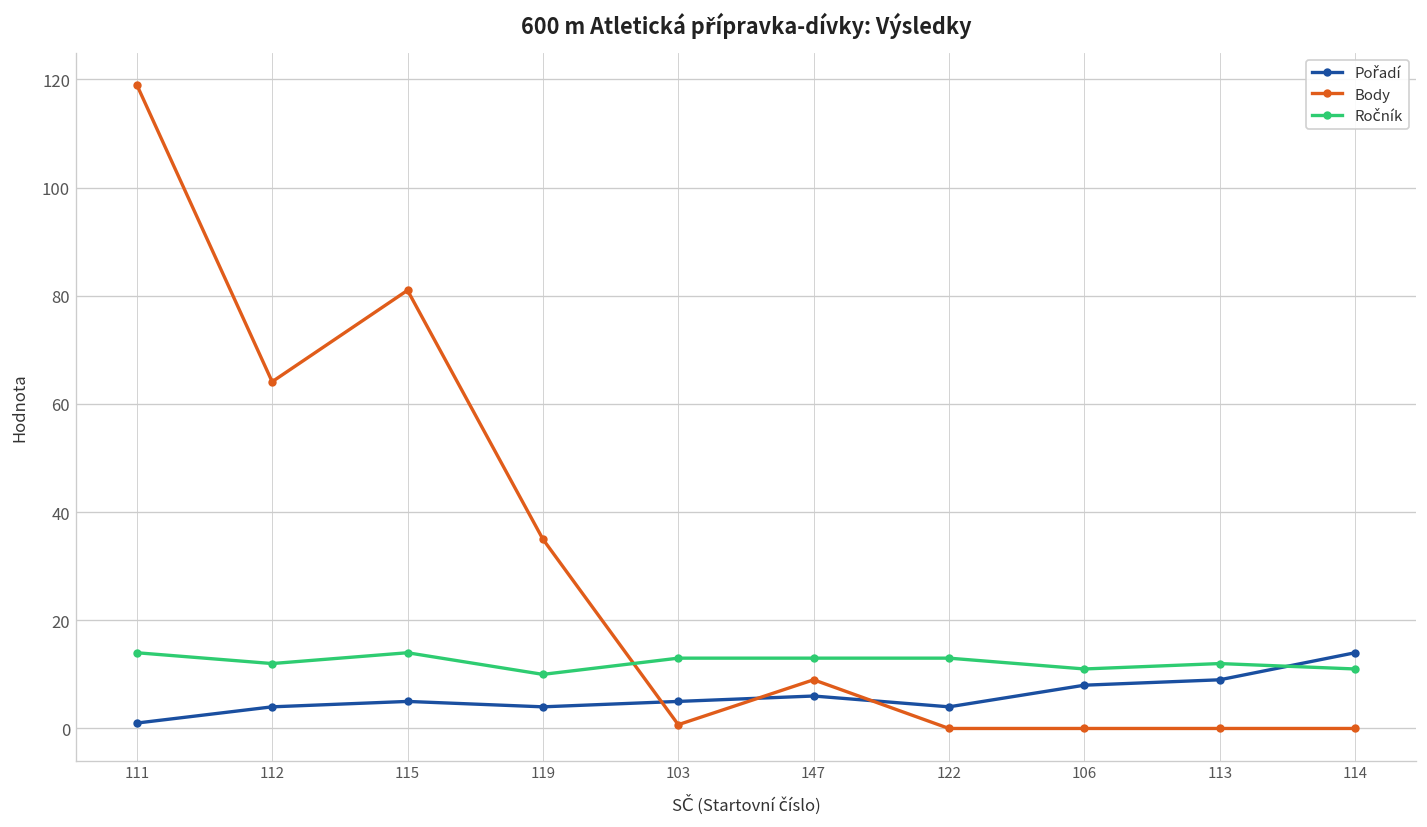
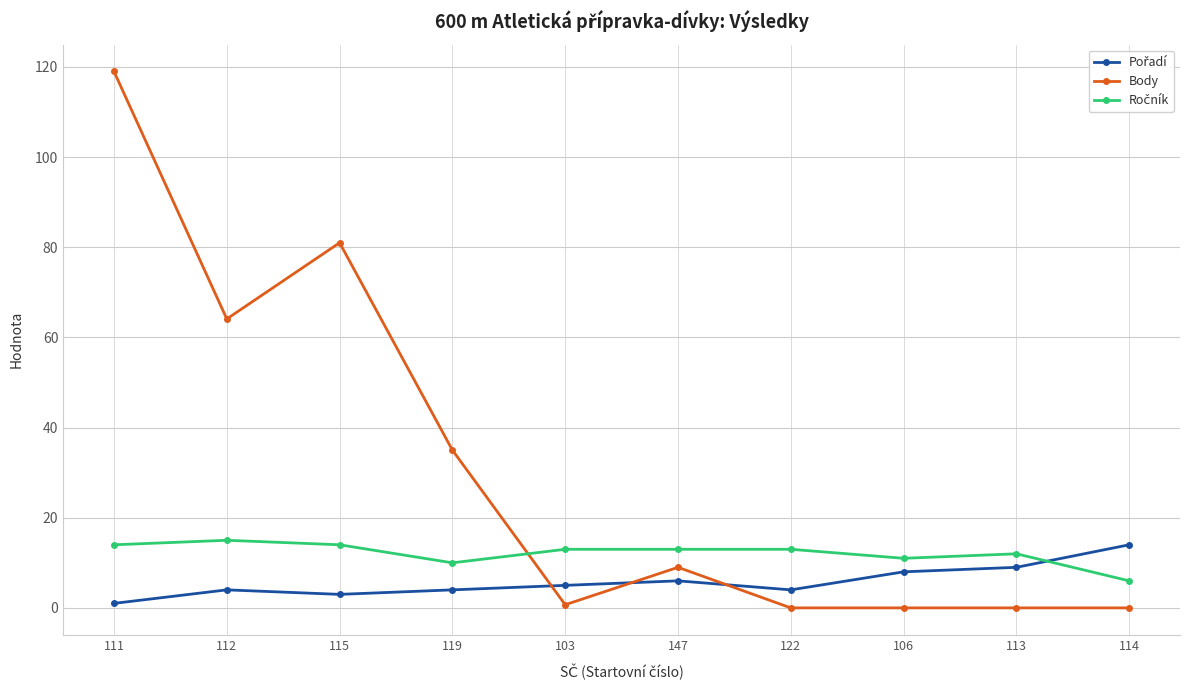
  {
    "Pořadí": {
      "111": 1,
      "112": 4,
-     "115": 5,
+     "115": 3,
      "119": 4,
      "103": 5,
      "147": 6,
      "122": 4,
      "106": 8,
      "113": 9,
      "114": 14
    },
    "Body": {
      "111": 119,
      "112": 64,
      "115": 81,
      "119": 35,
      "103": 1,
      "147": 9,
      "122": 0,
      "106": 0,
      "113": 0,
      "114": 0
    },
    "Ročník": {
      "111": 14,
-     "112": 12,
+     "112": 15,
      "115": 14,
      "119": 10,
      "103": 13,
      "147": 13,
      "122": 13,
      "106": 11,
      "113": 12,
-     "114": 11
+     "114": 6
    }
  }
